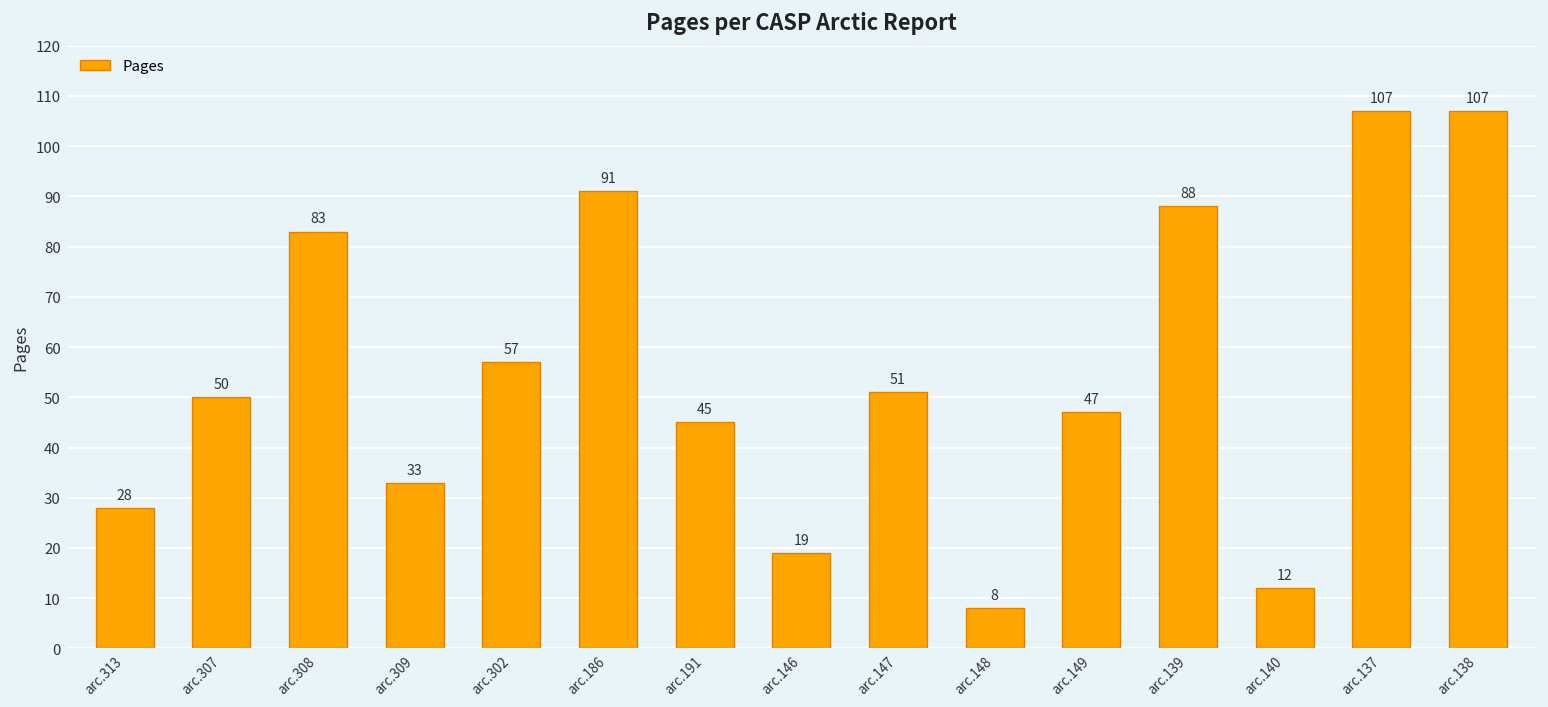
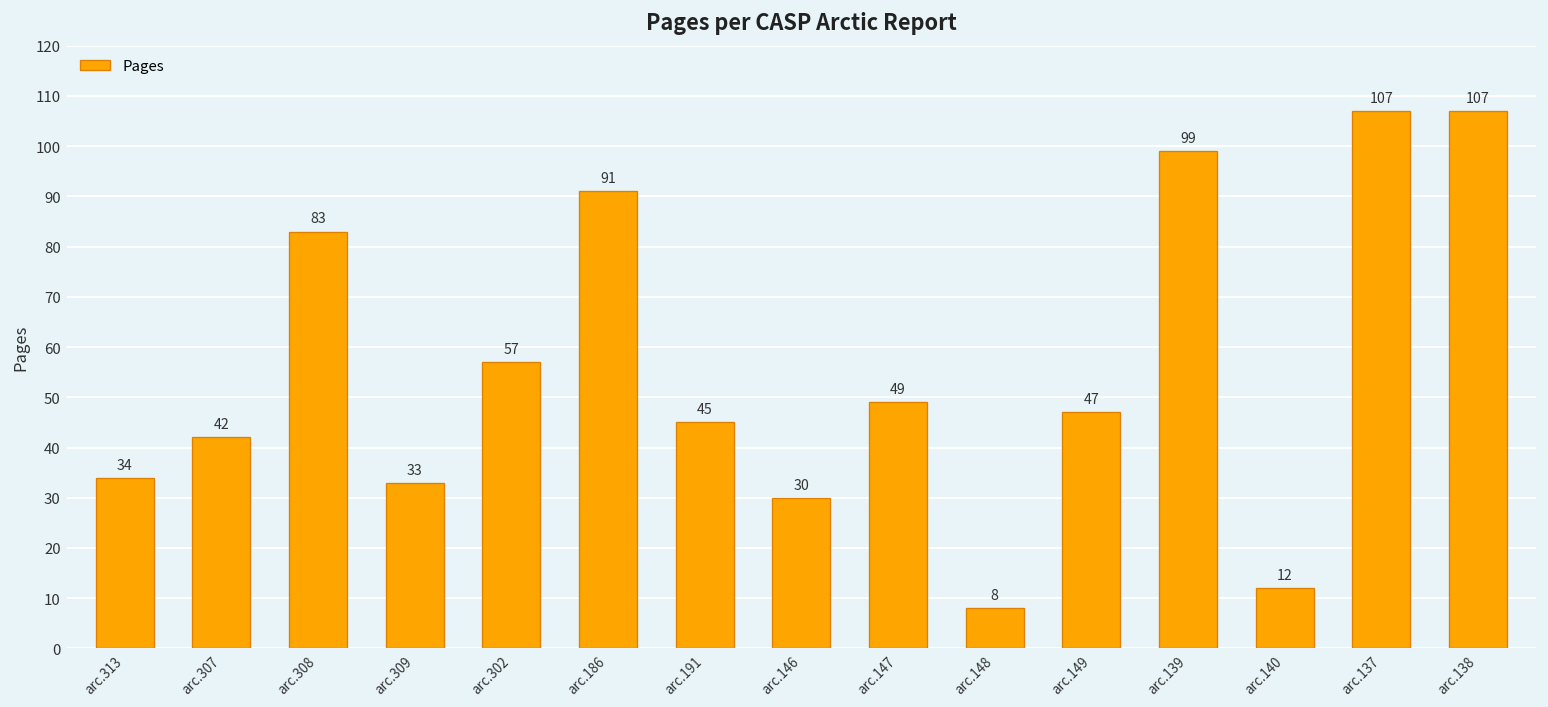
  {
-   "arc.313": 28,
-   "arc.307": 50,
+   "arc.313": 34,
+   "arc.307": 42,
    "arc.308": 83,
    "arc.309": 33,
    "arc.302": 57,
    "arc.186": 91,
    "arc.191": 45,
-   "arc.146": 19,
-   "arc.147": 51,
+   "arc.146": 30,
+   "arc.147": 49,
    "arc.148": 8,
    "arc.149": 47,
-   "arc.139": 88,
+   "arc.139": 99,
    "arc.140": 12,
    "arc.137": 107,
    "arc.138": 107
  }
